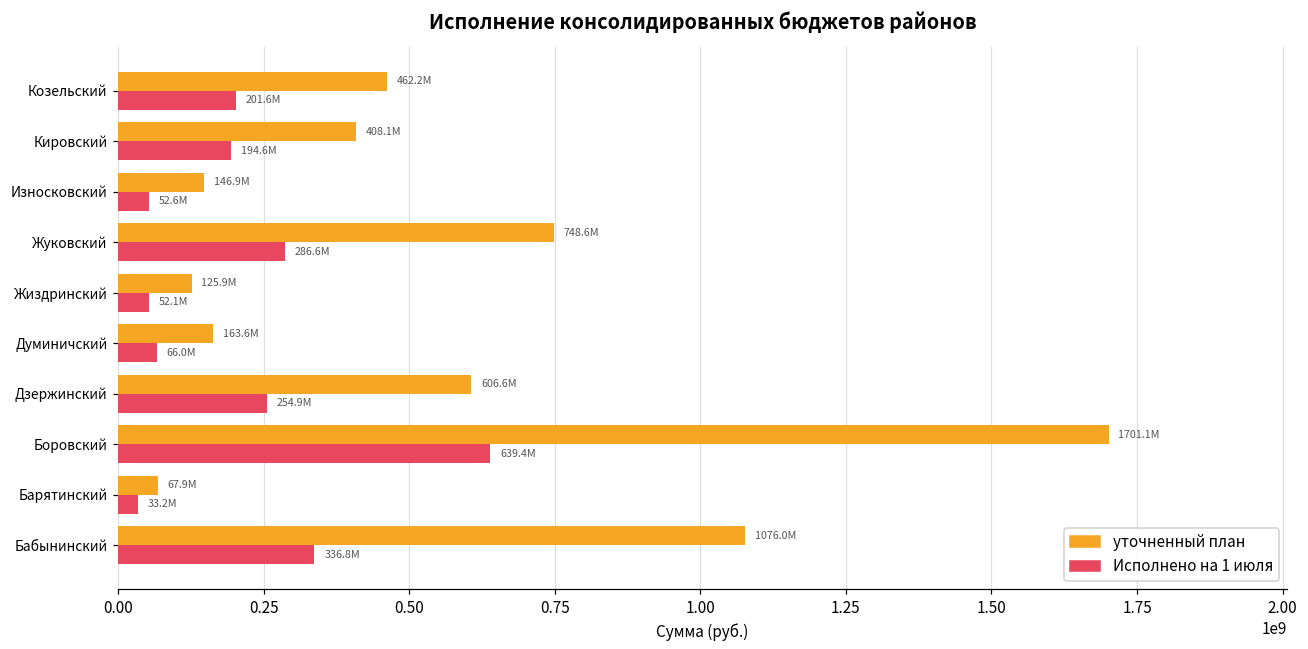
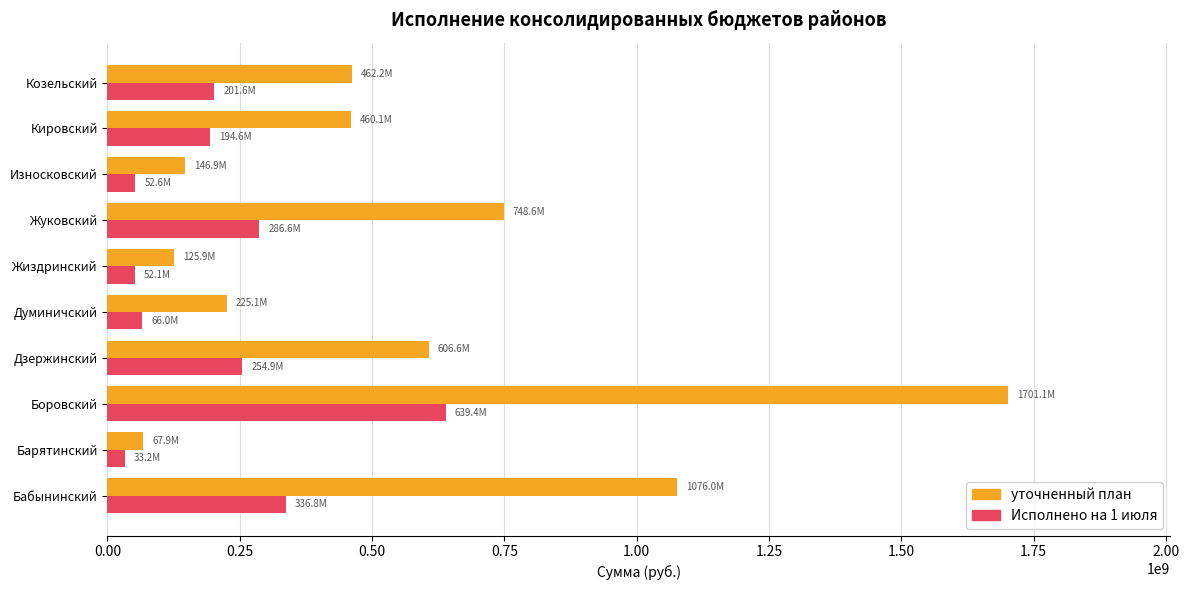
  {
    "уточненный план": {
      "Козельский": "462.2M",
-     "Кировский": "408.1M",
+     "Кировский": "460.1M",
      "Износковский": "146.9M",
      "Жуковский": "748.6M",
      "Жиздринский": "125.9M",
-     "Думиничский": "163.6M",
+     "Думиничский": "225.1M",
      "Дзержинский": "606.6M",
      "Боровский": "1701.1M",
      "Барятинский": "67.9M",
      "Бабынинский": "1076.0M"
    },
    "Исполнено на 1 июля": {
      "Козельский": "201.6M",
      "Кировский": "194.6M",
      "Износковский": "52.6M",
      "Жуковский": "286.6M",
      "Жиздринский": "52.1M",
      "Думиничский": "66.0M",
      "Дзержинский": "254.9M",
      "Боровский": "639.4M",
      "Барятинский": "33.2M",
      "Бабынинский": "336.8M"
    }
  }
